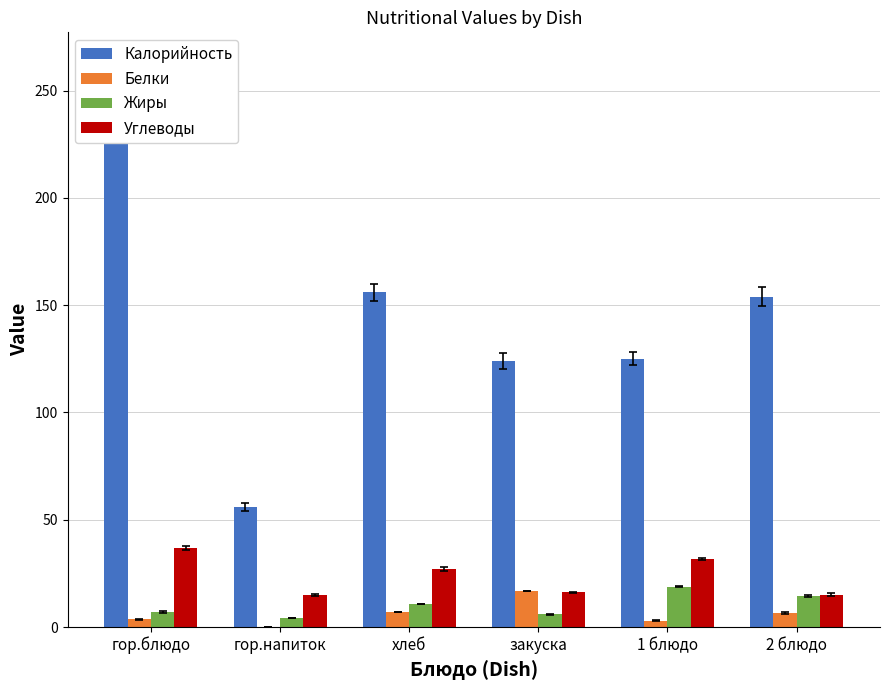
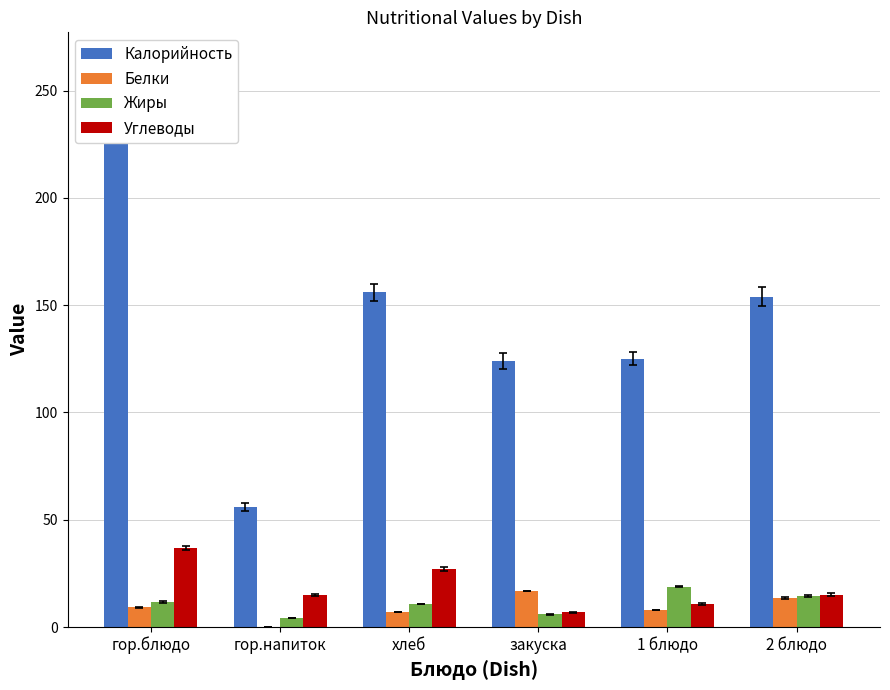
  {
    "Белки": {
-     "гор.блюдо": 4,
+     "гор.блюдо": 9,
      "хлеб": 7,
      "закуска": 17,
-     "1 блюдо": 3,
-     "2 блюдо": 7
+     "1 блюдо": 8,
+     "2 блюдо": 14
    },
    "Жиры": {
-     "гор.блюдо": 7,
+     "гор.блюдо": 12,
      "гор.напиток": 4,
      "хлеб": 11,
      "закуска": 6,
      "1 блюдо": 19,
      "2 блюдо": 15
    },
    "Углеводы": {
      "гор.блюдо": 37,
      "гор.напиток": 15,
      "хлеб": 27,
-     "закуска": 16,
-     "1 блюдо": 32,
+     "закуска": 7,
+     "1 блюдо": 11,
      "2 блюдо": 15
    }
  }
